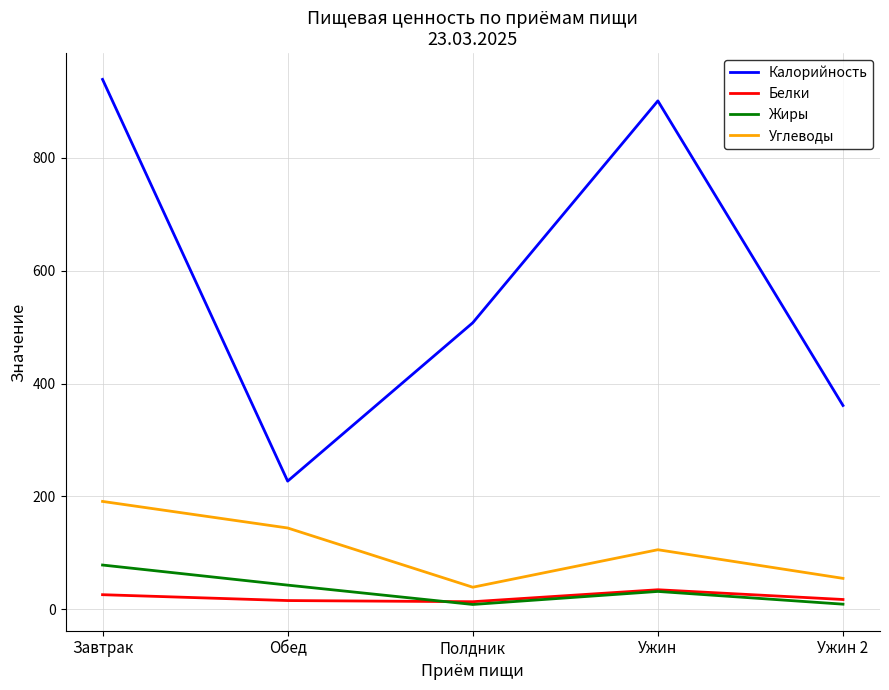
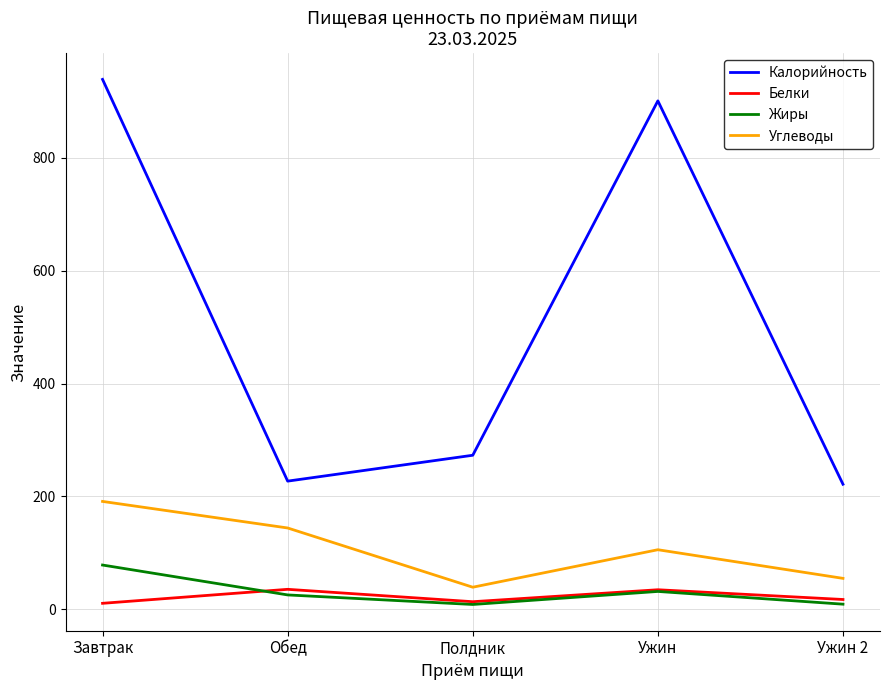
  {
    "Калорийность": {
      "Завтрак": 940,
      "Обед": 230,
-     "Полдник": 510,
+     "Полдник": 270,
      "Ужин": 900,
-     "Ужин 2": 360
+     "Ужин 2": 220
    },
    "Белки": {
-     "Завтрак": 30,
-     "Обед": 20,
+     "Завтрак": 10,
+     "Обед": 40,
      "Полдник": 10,
      "Ужин 2": 20
    },
    "Жиры": {
      "Завтрак": 80,
-     "Обед": 40,
+     "Обед": 30,
      "Полдник": 10,
      "Ужин 2": 10
    },
    "Углеводы": {
      "Завтрак": 190,
      "Обед": 140,
      "Полдник": 40,
      "Ужин": 110,
      "Ужин 2": 60
    }
  }
